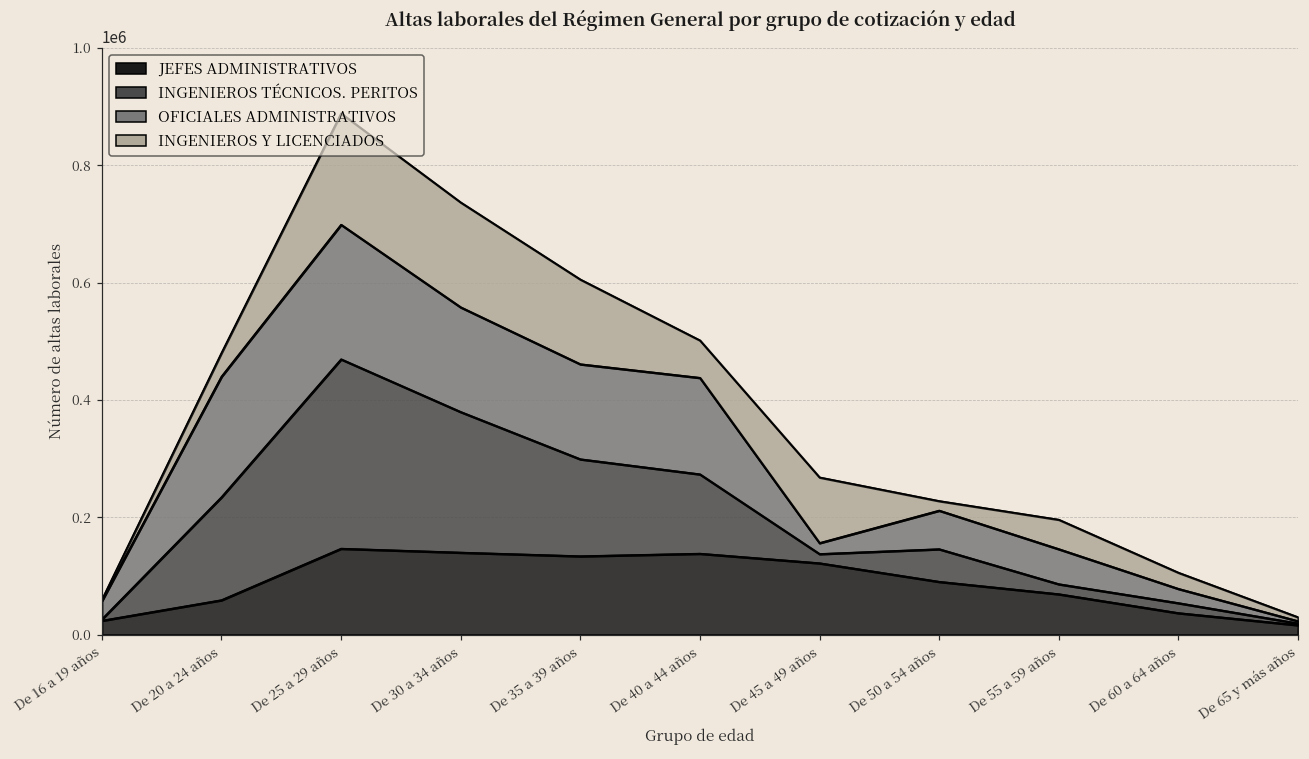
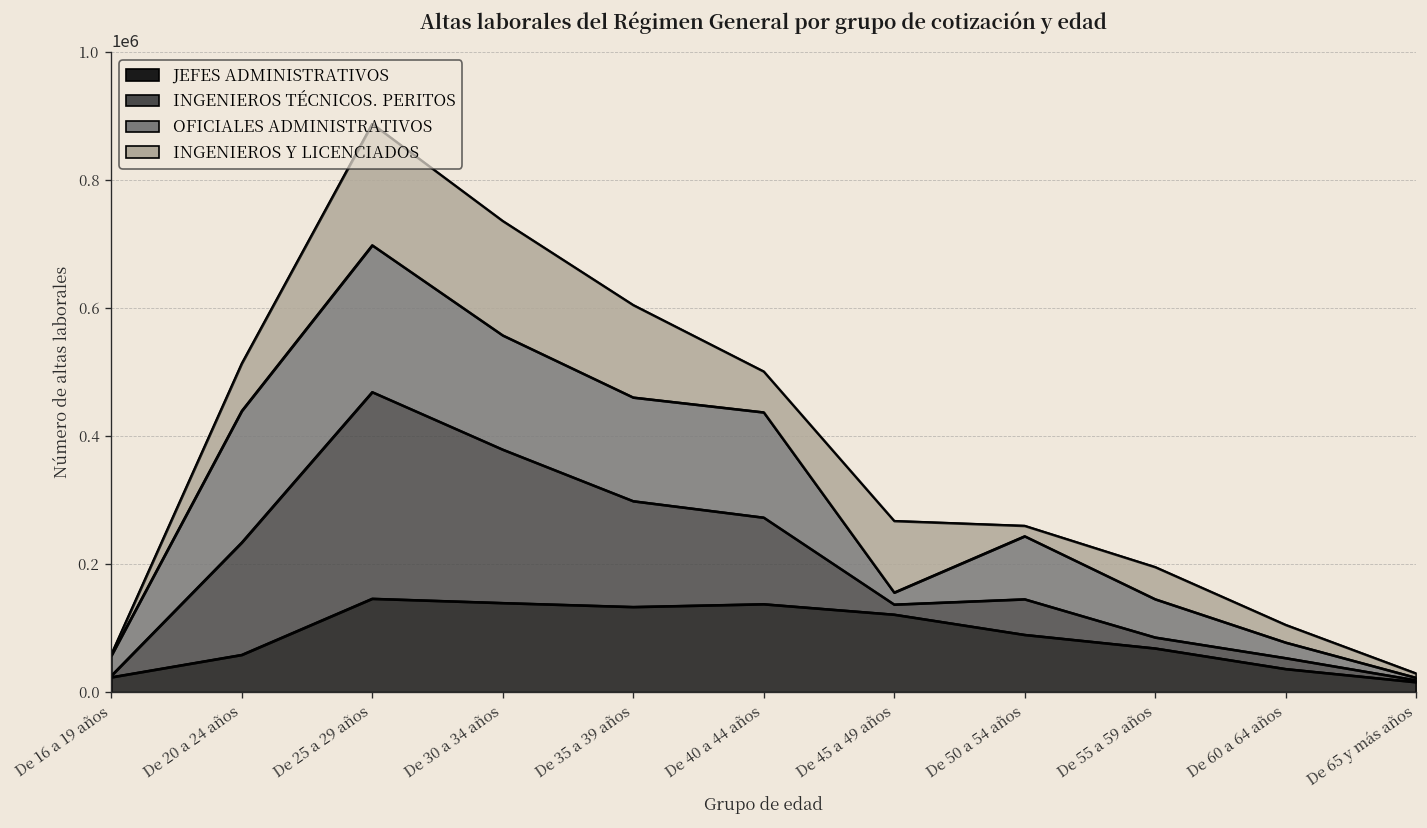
  {
    "JEFES ADMINISTRATIVOS": {
      "De 20 a 24 años": 60000,
      "De 25 a 29 años": 150000,
      "De 30 a 34 años": 140000,
      "De 35 a 39 años": 130000,
      "De 40 a 44 años": 140000,
      "De 45 a 49 años": 120000,
      "De 50 a 54 años": 90000,
      "De 55 a 59 años": 70000,
      "De 60 a 64 años": 40000
    },
    "INGENIEROS TÉCNICOS. PERITOS": {
      "De 20 a 24 años": 180000,
      "De 25 a 29 años": 320000,
      "De 30 a 34 años": 240000,
      "De 35 a 39 años": 170000,
      "De 40 a 44 años": 140000,
      "De 45 a 49 años": 20000,
      "De 50 a 54 años": 60000,
      "De 55 a 59 años": 20000,
      "De 60 a 64 años": 20000
    },
    "OFICIALES ADMINISTRATIVOS": {
      "De 20 a 24 años": 210000,
      "De 25 a 29 años": 230000,
      "De 30 a 34 años": 180000,
      "De 35 a 39 años": 160000,
      "De 40 a 44 años": 160000,
      "De 45 a 49 años": 20000,
-     "De 50 a 54 años": 70000,
+     "De 50 a 54 años": 100000,
      "De 55 a 59 años": 60000,
      "De 60 a 64 años": 20000
    },
    "INGENIEROS Y LICENCIADOS": {
-     "De 20 a 24 años": 40000,
+     "De 20 a 24 años": 70000,
      "De 30 a 34 años": 180000,
      "De 35 a 39 años": 140000,
      "De 40 a 44 años": 60000,
      "De 45 a 49 años": 110000,
      "De 50 a 54 años": 20000,
      "De 55 a 59 años": 50000,
      "De 60 a 64 años": 30000,
      "De 65 y más años": 10000
    }
  }
